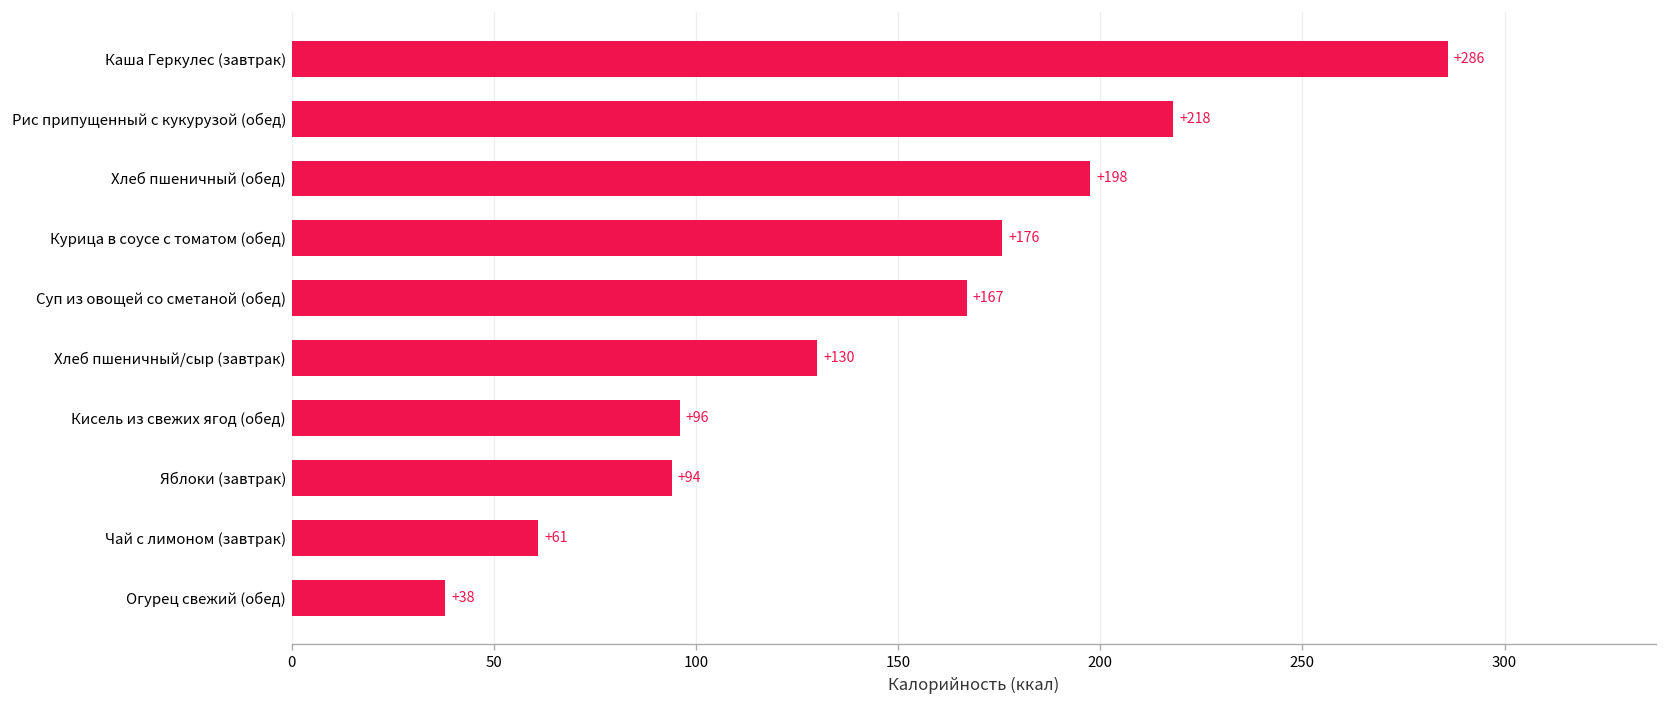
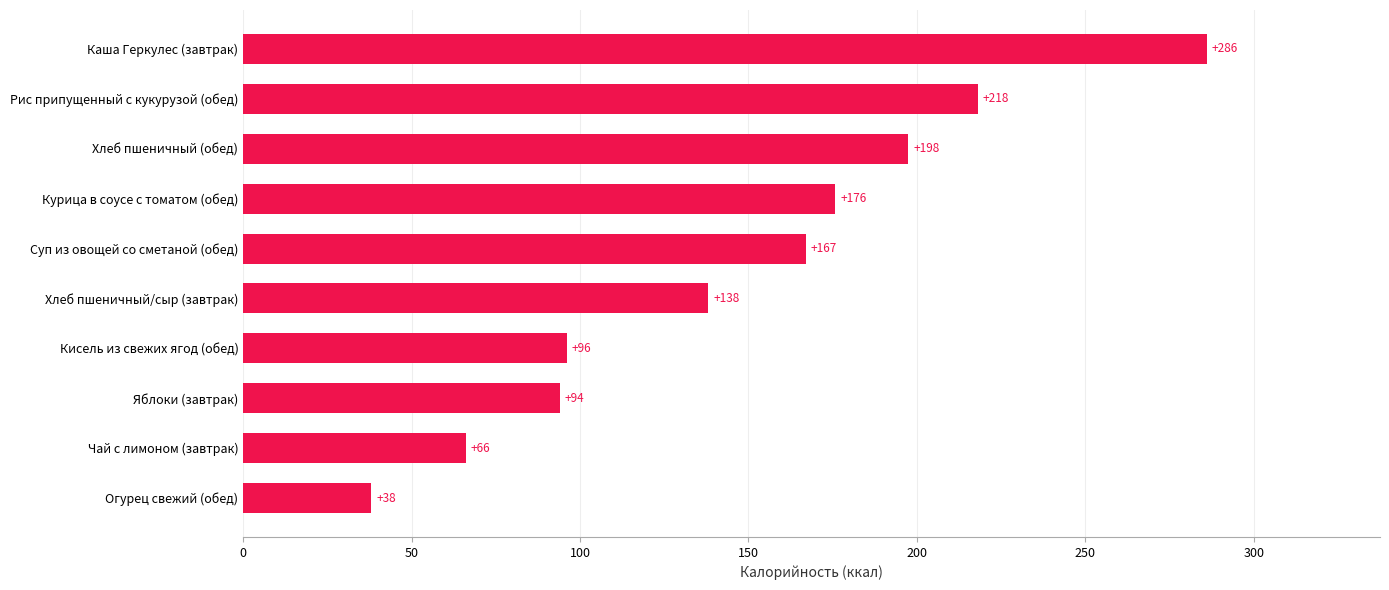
  {
    "Каша Геркулес (завтрак)": "+286",
    "Рис припущенный с кукурузой (обед)": "+218",
    "Хлеб пшеничный (обед)": "+198",
    "Курица в соусе с томатом (обед)": "+176",
    "Суп из овощей со сметаной (обед)": "+167",
-   "Хлеб пшеничный/сыр (завтрак)": "+130",
+   "Хлеб пшеничный/сыр (завтрак)": "+138",
    "Кисель из свежих ягод (обед)": "+96",
    "Яблоки (завтрак)": "+94",
-   "Чай с лимоном (завтрак)": "+61",
+   "Чай с лимоном (завтрак)": "+66",
    "Огурец свежий (обед)": "+38"
  }
